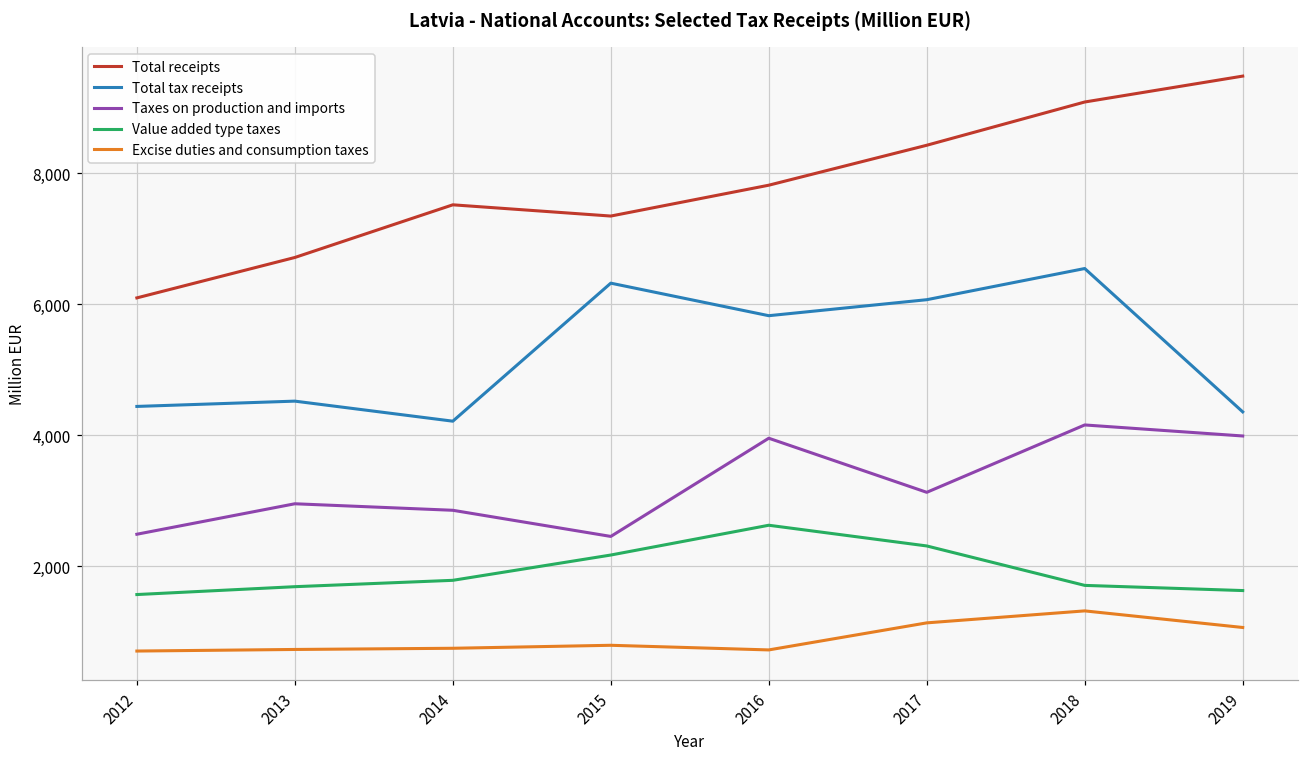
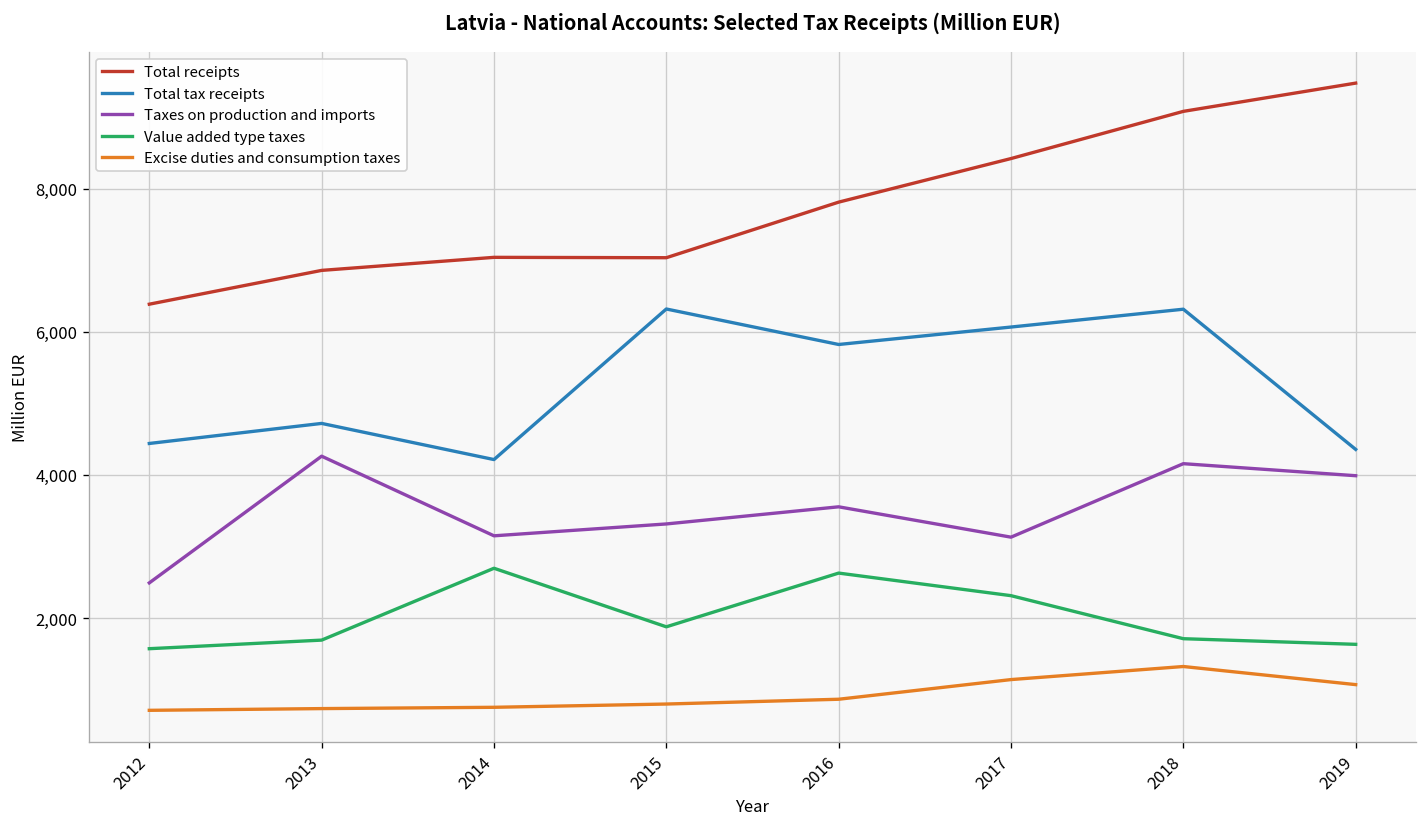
  {
    "Total receipts": {
-     "2012": "6,100",
-     "2013": "6,700",
-     "2014": "7,500",
-     "2015": "7,300",
+     "2012": "6,400",
+     "2013": "6,900",
+     "2014": "7,000",
+     "2015": "7,000",
      "2016": "7,800",
      "2017": "8,400",
      "2018": "9,100",
      "2019": "9,500"
    },
    "Total tax receipts": {
      "2012": "4,400",
-     "2013": "4,500",
+     "2013": "4,700",
      "2014": "4,200",
      "2015": "6,300",
      "2016": "5,800",
      "2017": "6,100",
-     "2018": "6,500",
+     "2018": "6,300",
      "2019": "4,400"
    },
    "Taxes on production and imports": {
      "2012": "2,500",
-     "2013": "3,000",
-     "2014": "2,900",
-     "2015": "2,500",
-     "2016": "4,000",
+     "2013": "4,300",
+     "2014": "3,100",
+     "2015": "3,300",
+     "2016": "3,600",
      "2017": "3,100",
      "2018": "4,200",
      "2019": "4,000"
    },
    "Value added type taxes": {
      "2012": "1,600",
      "2013": "1,700",
-     "2014": "1,800",
-     "2015": "2,200",
+     "2014": "2,700",
+     "2015": "1,900",
      "2016": "2,600",
      "2017": "2,300",
      "2018": "1,700",
      "2019": "1,600"
    },
    "Excise duties and consumption taxes": {
      "2012": "700",
      "2013": "700",
      "2014": "800",
      "2015": "800",
-     "2016": "700",
+     "2016": "900",
      "2017": "1,100",
      "2018": "1,300",
      "2019": "1,100"
    }
  }
